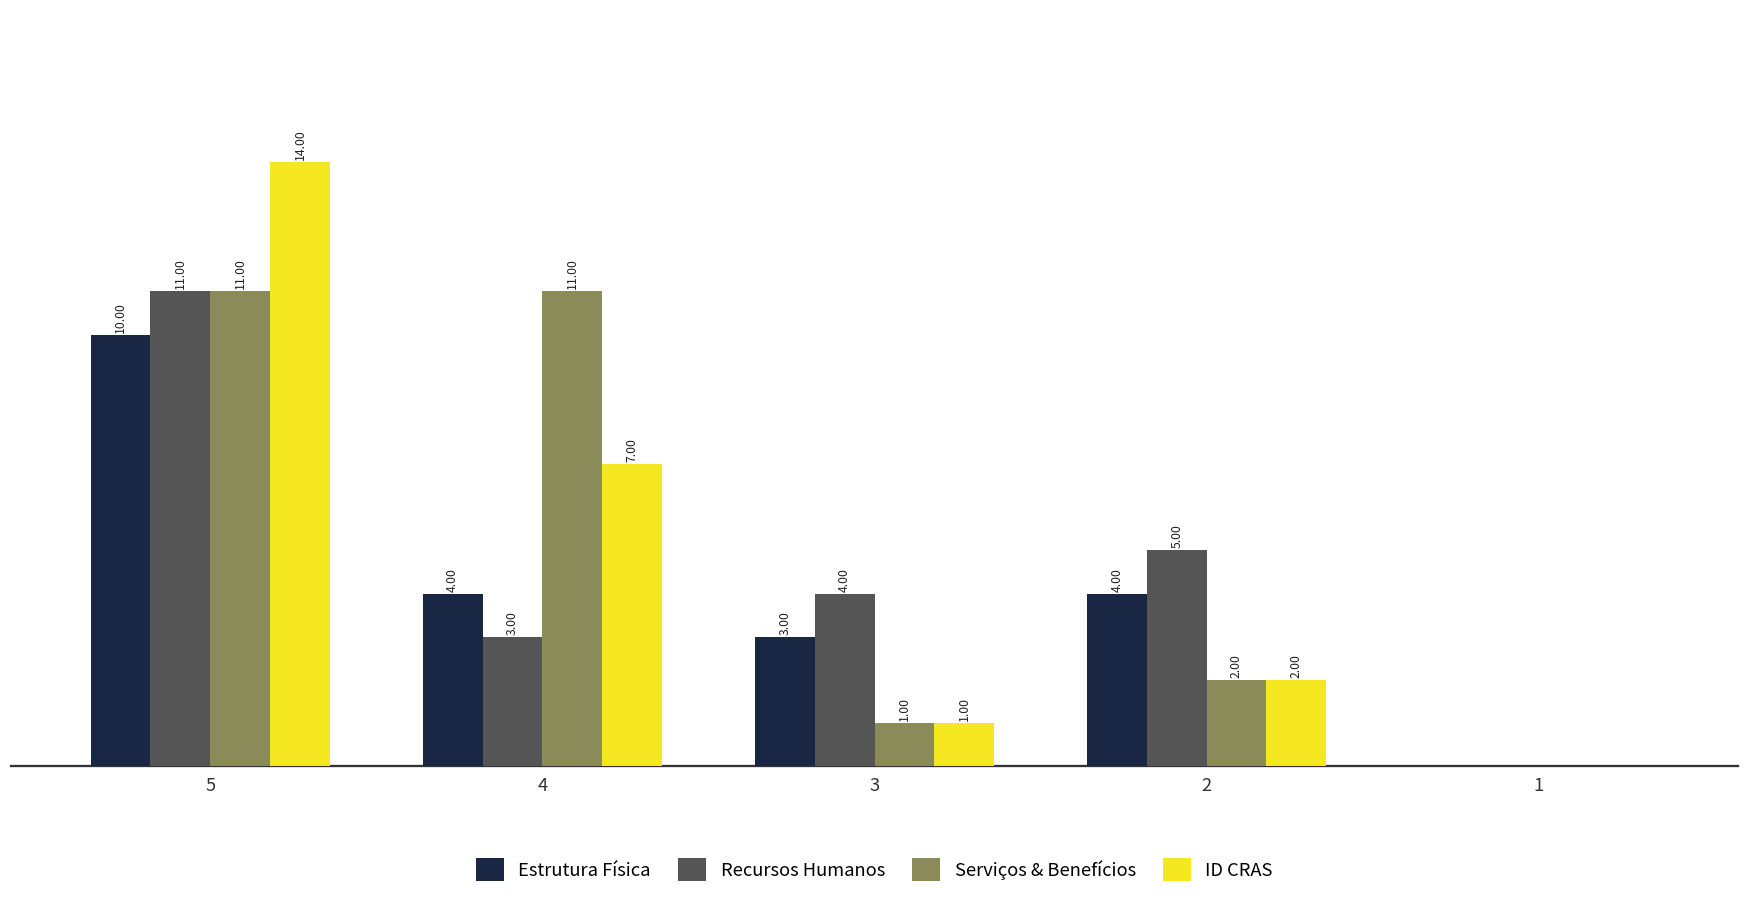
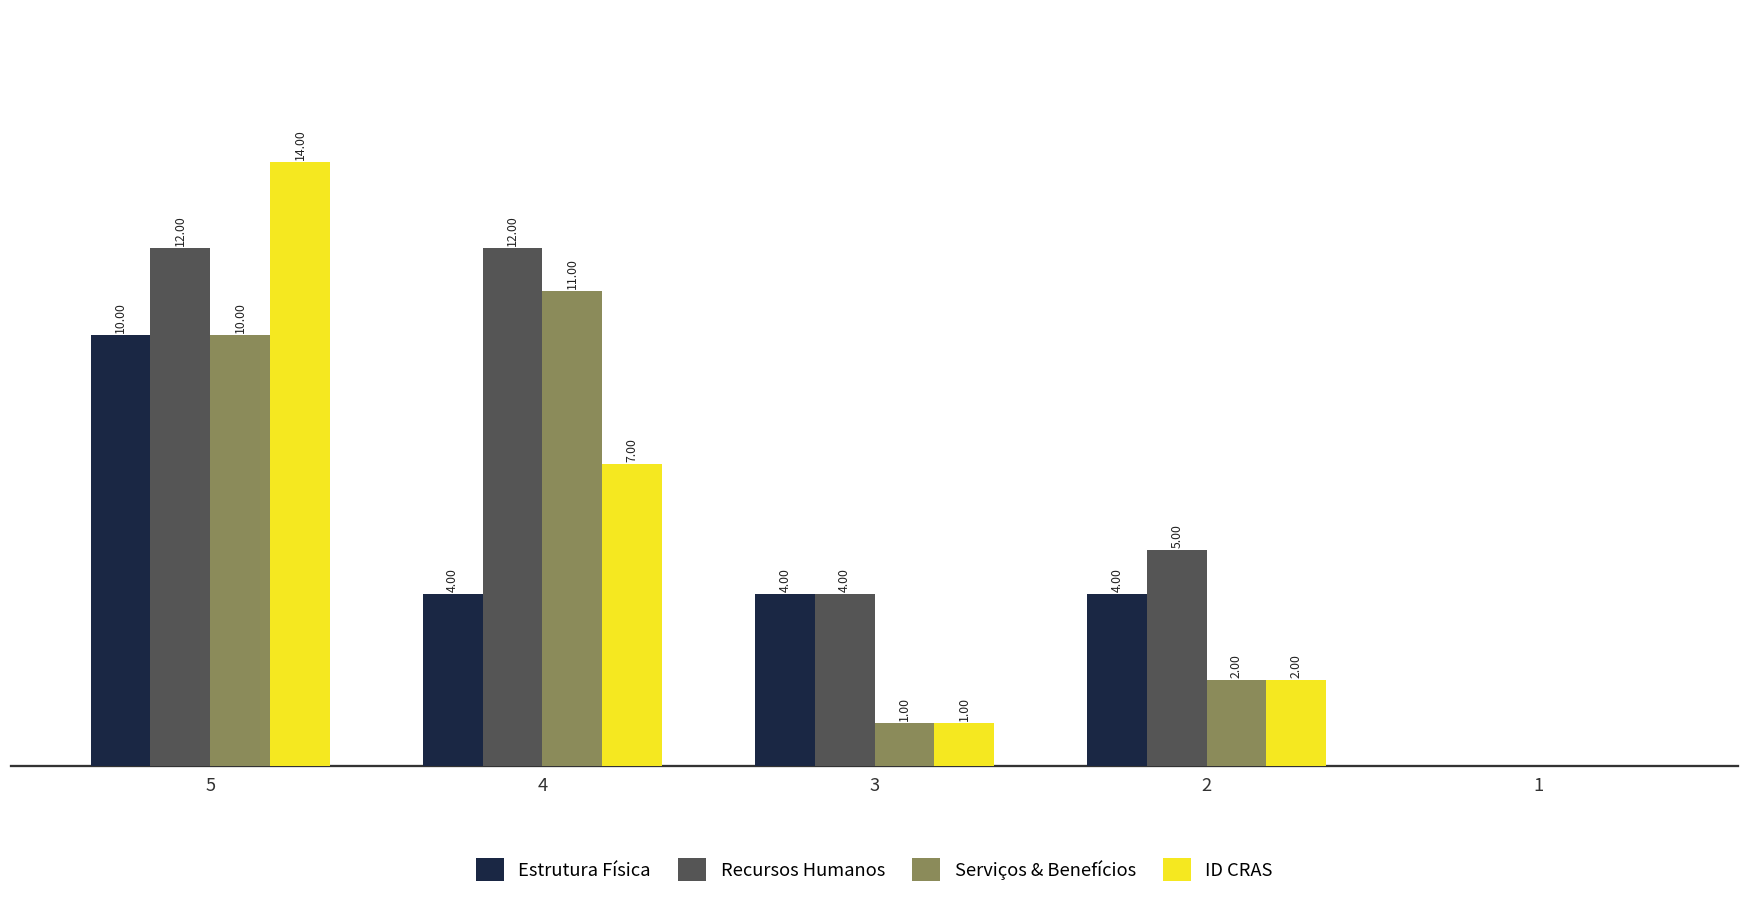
  {
    "Estrutura Física": {
      "5": 10.00,
      "4": 4.00,
-     "3": 3.00,
+     "3": 4.00,
      "2": 4.00
    },
    "Recursos Humanos": {
-     "5": 11.00,
-     "4": 3.00,
+     "5": 12.00,
+     "4": 12.00,
      "3": 4.00,
      "2": 5.00
    },
    "Serviços & Benefícios": {
-     "5": 11.00,
+     "5": 10.00,
      "4": 11.00,
      "3": 1.00,
      "2": 2.00
    },
    "ID CRAS": {
      "5": 14.00,
      "4": 7.00,
      "3": 1.00,
      "2": 2.00
    }
  }
